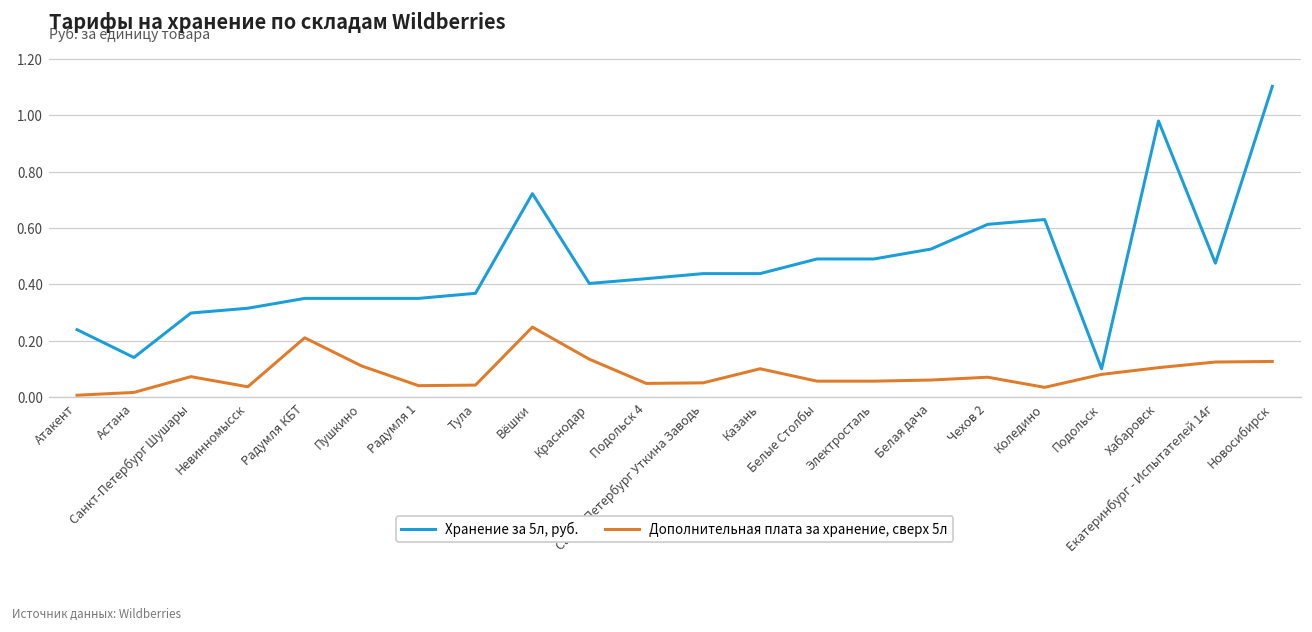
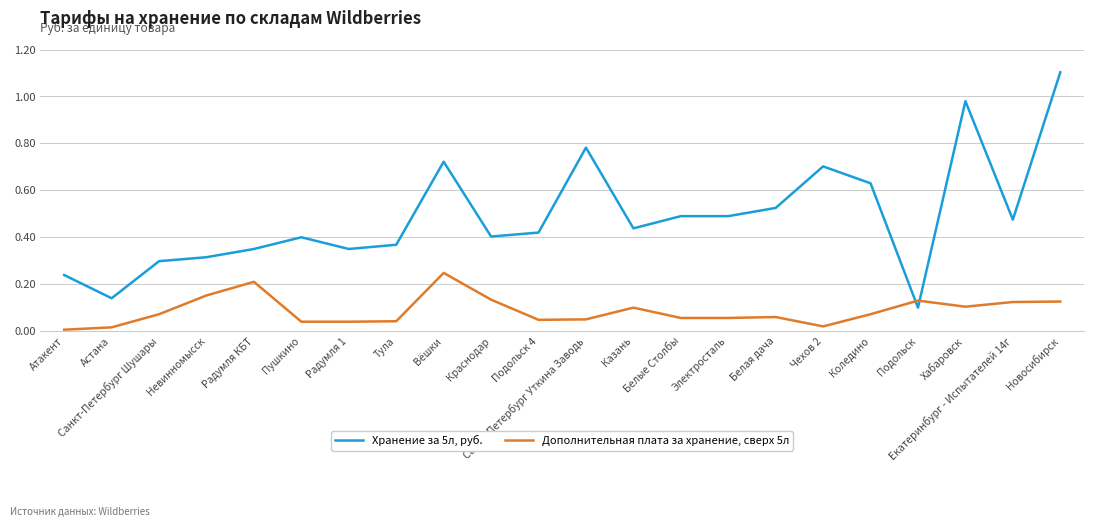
  {
    "Хранение за 5л, руб.": {
      "Атакент": 0.24,
      "Астана": 0.14,
      "Санкт-Петербург Шушары": 0.30,
      "Невинномысск": 0.32,
      "Радумля КБТ": 0.35,
-     "Пушкино": 0.35,
+     "Пушкино": 0.40,
      "Радумля 1": 0.35,
      "Тула": 0.37,
      "Вёшки": 0.72,
      "Краснодар": 0.40,
      "Подольск 4": 0.42,
-     "Санкт-Петербург Уткина Заводь": 0.44,
+     "Санкт-Петербург Уткина Заводь": 0.78,
      "Казань": 0.44,
      "Белые Столбы": 0.49,
      "Электросталь": 0.49,
      "Белая дача": 0.53,
-     "Чехов 2": 0.61,
+     "Чехов 2": 0.70,
      "Коледино": 0.63,
      "Подольск": 0.10,
      "Хабаровск": 0.98,
      "Екатеринбург - Испытателей 14г": 0.48,
      "Новосибирск": 1.10
    },
    "Дополнительная плата за хранение, сверх 5л": {
      "Атакент": 0.01,
      "Астана": 0.02,
      "Санкт-Петербург Шушары": 0.07,
-     "Невинномысск": 0.04,
+     "Невинномысск": 0.15,
      "Радумля КБТ": 0.21,
-     "Пушкино": 0.11,
+     "Пушкино": 0.04,
      "Радумля 1": 0.04,
      "Тула": 0.04,
      "Вёшки": 0.25,
      "Краснодар": 0.13,
      "Подольск 4": 0.05,
      "Санкт-Петербург Уткина Заводь": 0.05,
      "Казань": 0.10,
      "Белые Столбы": 0.06,
      "Электросталь": 0.06,
      "Белая дача": 0.06,
-     "Чехов 2": 0.07,
-     "Коледино": 0.03,
-     "Подольск": 0.08,
+     "Чехов 2": 0.02,
+     "Коледино": 0.07,
+     "Подольск": 0.13,
      "Хабаровск": 0.10,
      "Екатеринбург - Испытателей 14г": 0.12,
      "Новосибирск": 0.13
    }
  }
